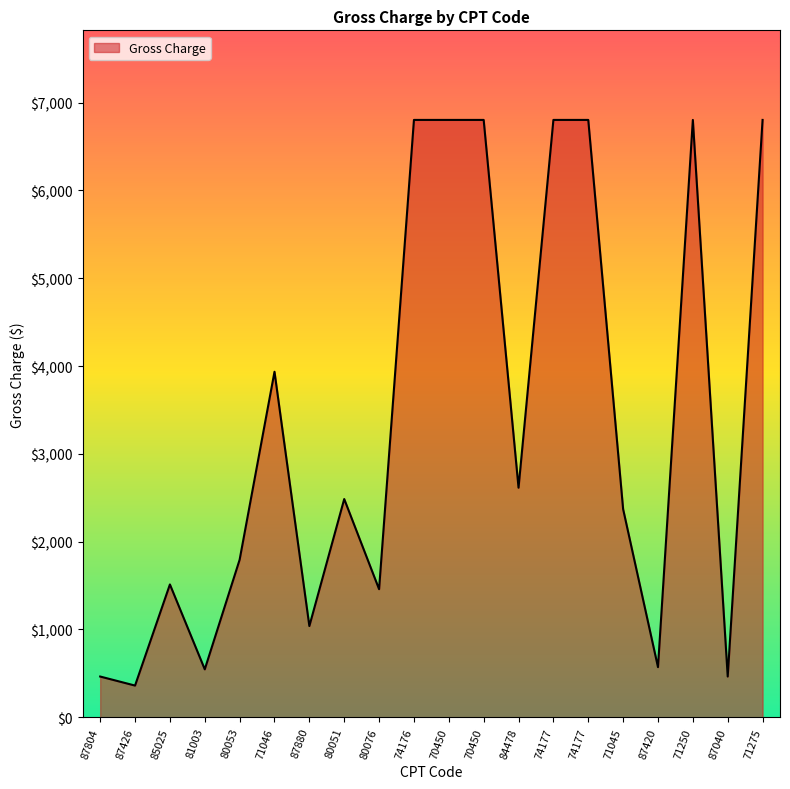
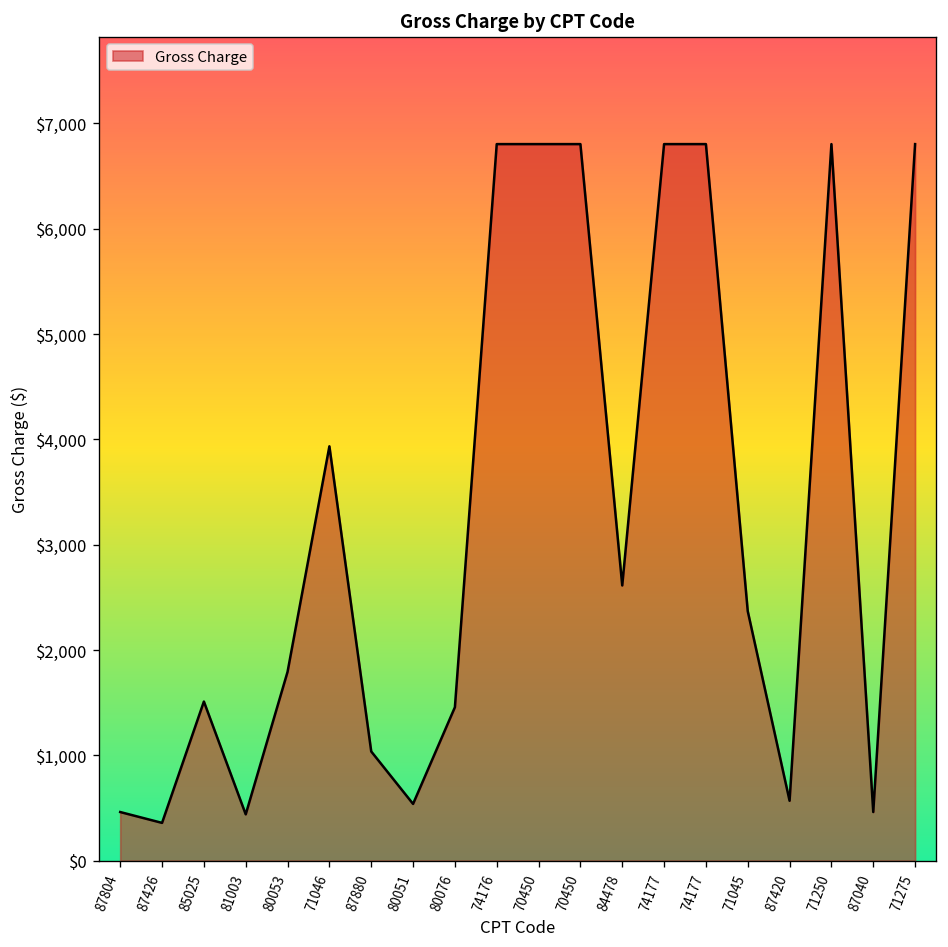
  {
    "87804": "$500",
    "87426": "$400",
    "85025": "$1,500",
-   "81003": "$500",
+   "81003": "$400",
    "80053": "$1,800",
    "71046": "$3,900",
    "87880": "$1,000",
-   "80051": "$2,500",
+   "80051": "$500",
    "80076": "$1,500",
    "74176": "$6,800",
    "84478": "$2,600",
    "71045": "$2,400",
    "87420": "$600",
    "71250": "$6,800",
    "87040": "$500",
    "71275": "$6,800"
  }
